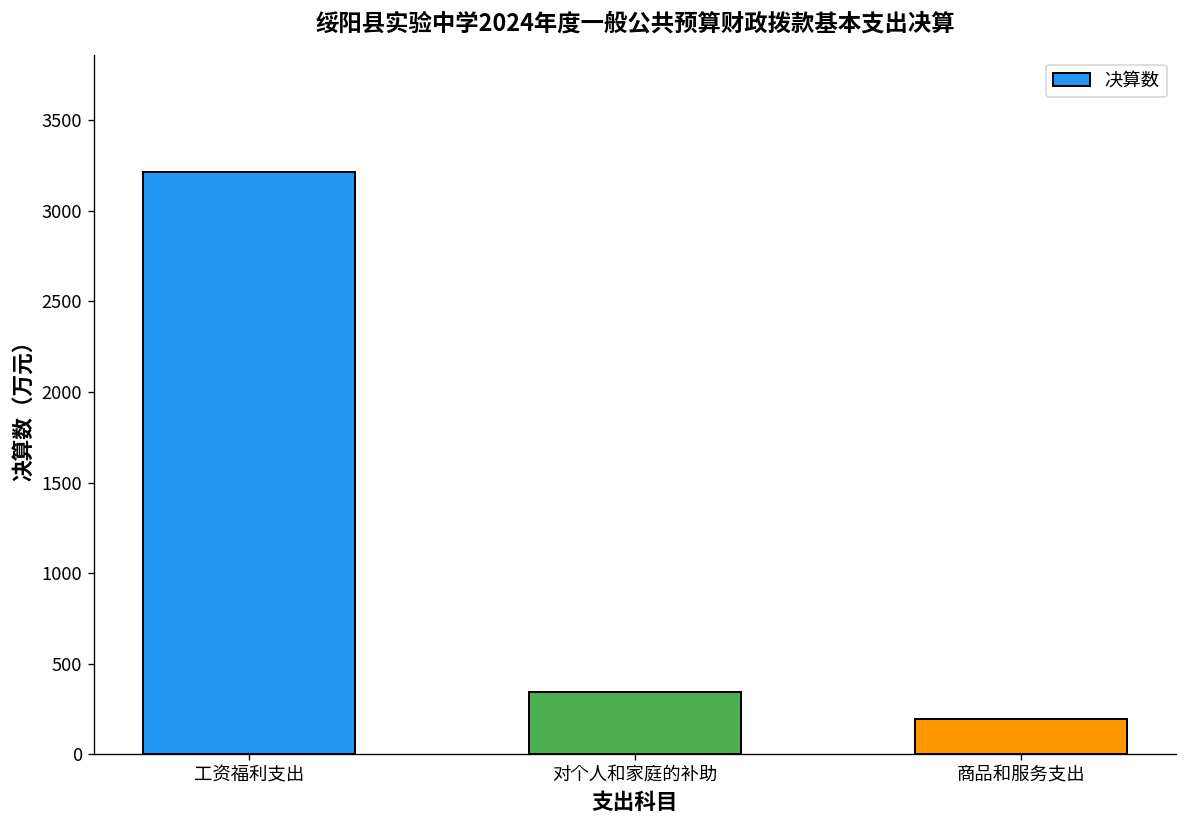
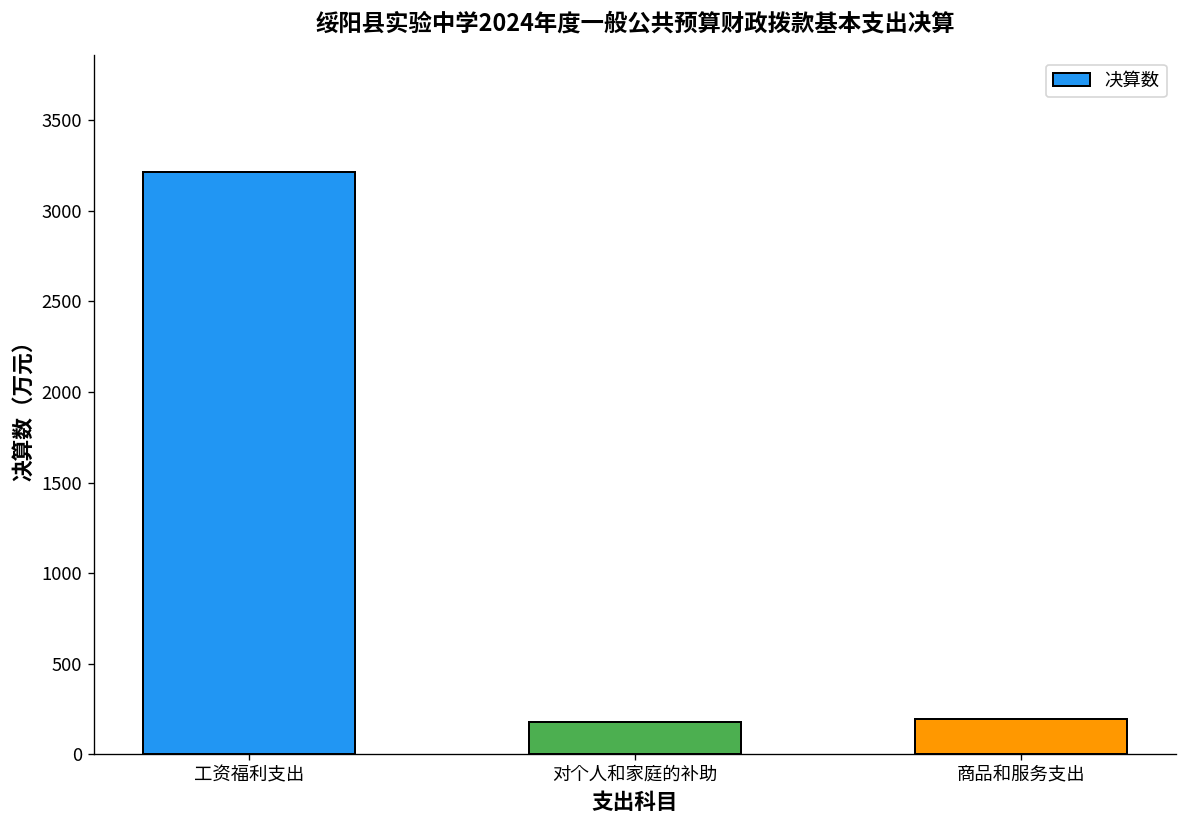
  {
    "工资福利支出": 3210,
-   "对个人和家庭的补助": 340,
+   "对个人和家庭的补助": 180,
    "商品和服务支出": 200
  }
